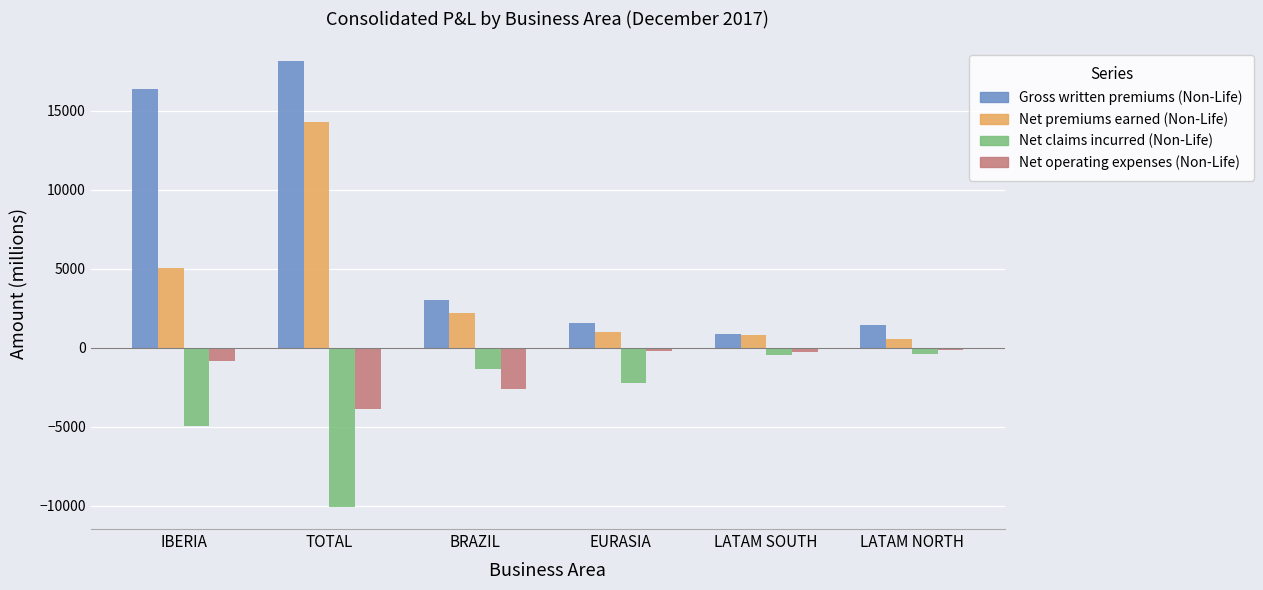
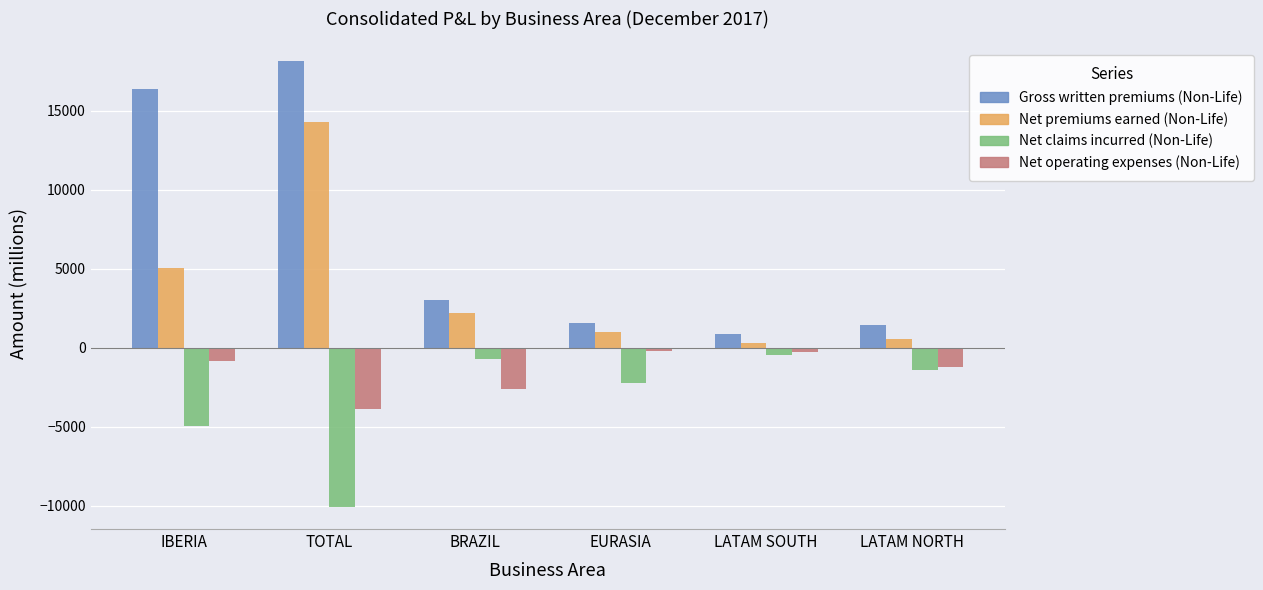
  {
    "Gross written premiums (Non-Life)": {
      "IBERIA": 16400,
      "TOTAL": 18200,
      "BRAZIL": 3000,
      "EURASIA": 1600,
      "LATAM SOUTH": 900,
      "LATAM NORTH": 1400
    },
    "Net premiums earned (Non-Life)": {
      "IBERIA": 5000,
      "TOTAL": 14300,
      "BRAZIL": 2200,
      "EURASIA": 1000,
-     "LATAM SOUTH": 800,
+     "LATAM SOUTH": 300,
      "LATAM NORTH": 600
    },
    "Net claims incurred (Non-Life)": {
      "IBERIA": -5000,
      "TOTAL": -10100,
-     "BRAZIL": -1400,
+     "BRAZIL": -700,
      "EURASIA": -2300,
      "LATAM SOUTH": -500,
-     "LATAM NORTH": -400
+     "LATAM NORTH": -1400
    },
    "Net operating expenses (Non-Life)": {
      "IBERIA": -900,
      "TOTAL": -3900,
      "BRAZIL": -2600,
      "EURASIA": -200,
      "LATAM SOUTH": -300,
-     "LATAM NORTH": -200
+     "LATAM NORTH": -1200
    }
  }
